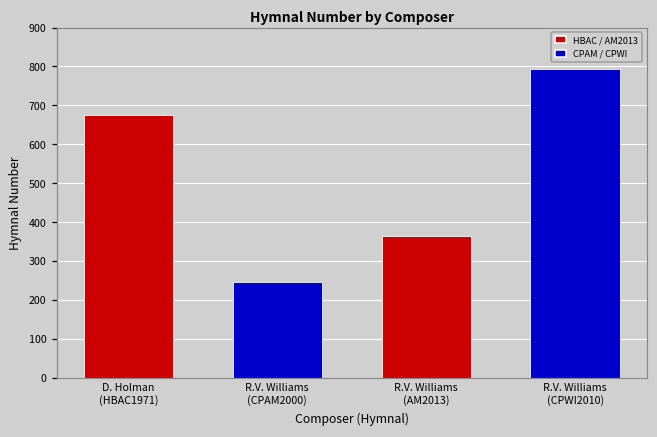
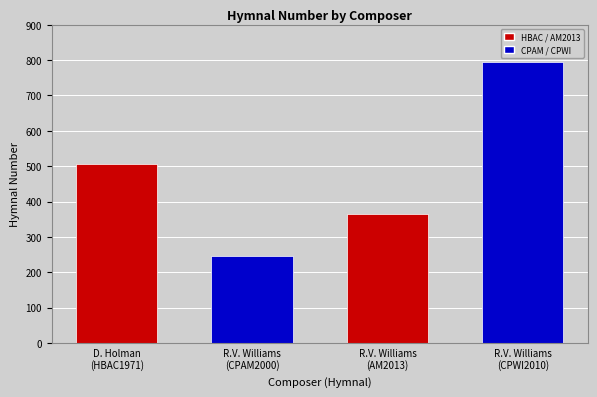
  {
-   "D. Holman (HBAC1971)": 680,
+   "D. Holman (HBAC1971)": 510,
    "R.V. Williams (CPAM2000)": 250,
    "R.V. Williams (AM2013)": 360,
    "R.V. Williams (CPWI2010)": 790
  }
